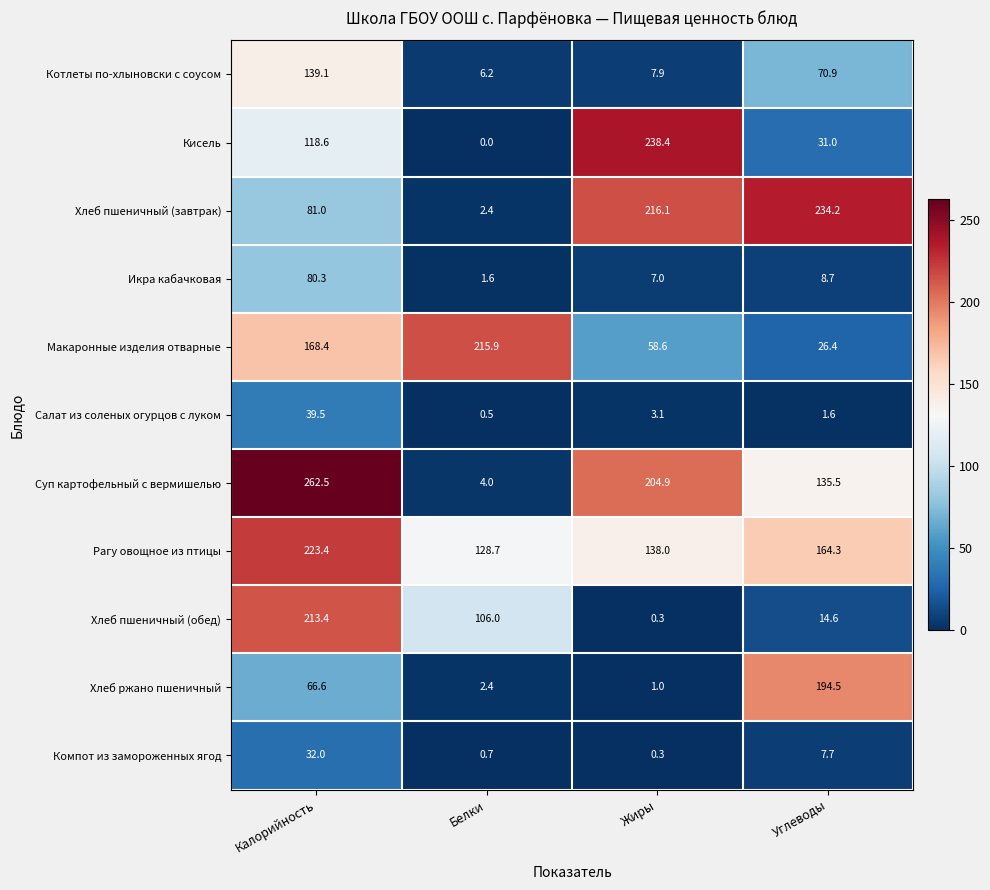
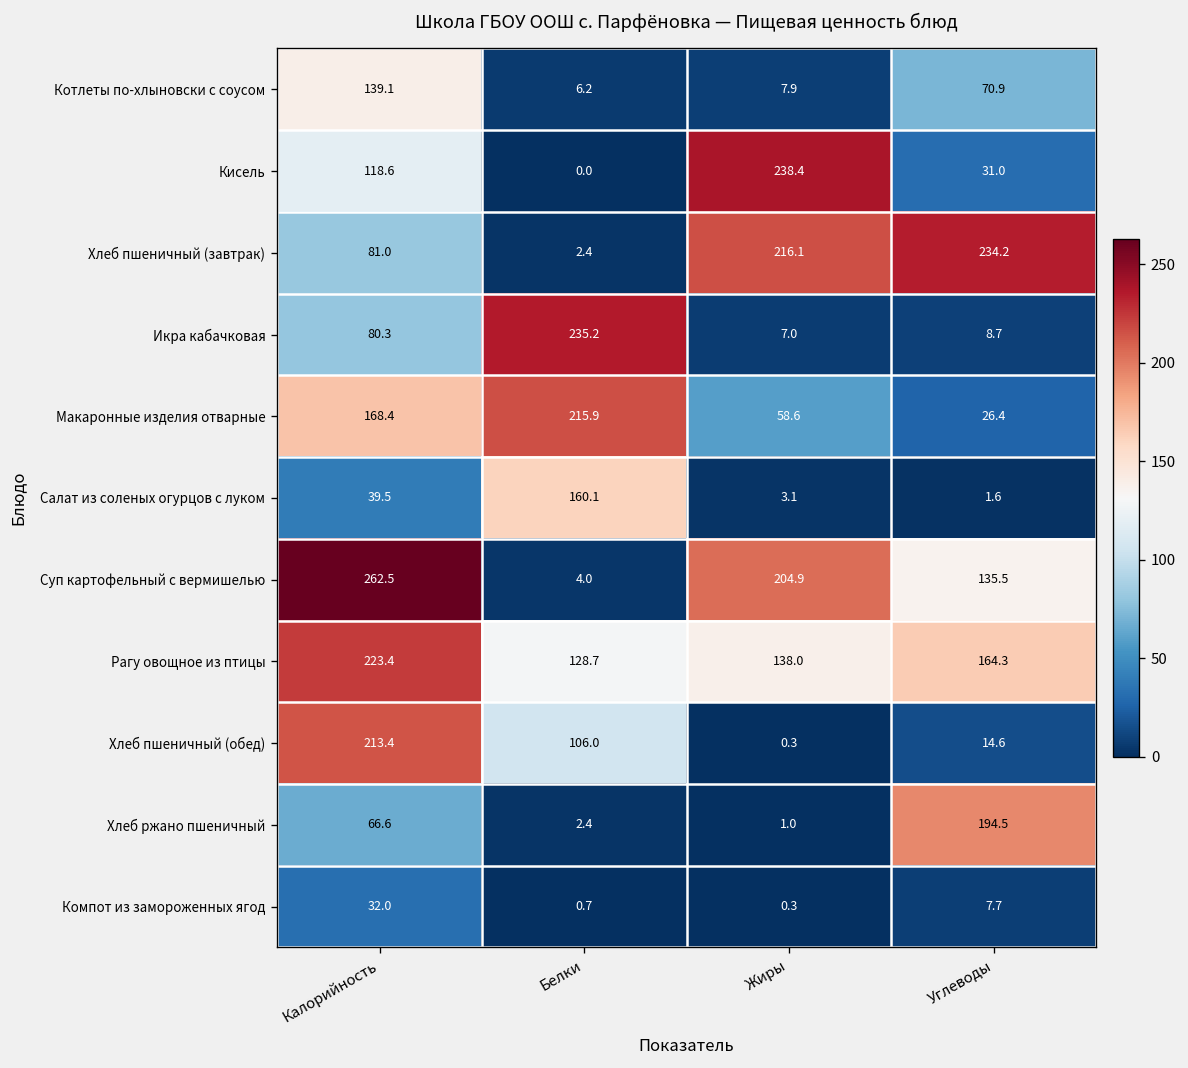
  {
    "Котлеты по-хлыновски с соусом": {
      "Калорийность": 139.1,
      "Белки": 6.2,
      "Жиры": 7.9,
      "Углеводы": 70.9
    },
    "Кисель": {
      "Калорийность": 118.6,
      "Белки": 0.0,
      "Жиры": 238.4,
      "Углеводы": 31.0
    },
    "Хлеб пшеничный (завтрак)": {
      "Калорийность": 81.0,
      "Белки": 2.4,
      "Жиры": 216.1,
      "Углеводы": 234.2
    },
    "Икра кабачковая": {
      "Калорийность": 80.3,
-     "Белки": 1.6,
+     "Белки": 235.2,
      "Жиры": 7.0,
      "Углеводы": 8.7
    },
    "Макаронные изделия отварные": {
      "Калорийность": 168.4,
      "Белки": 215.9,
      "Жиры": 58.6,
      "Углеводы": 26.4
    },
    "Салат из соленых огурцов с луком": {
      "Калорийность": 39.5,
-     "Белки": 0.5,
+     "Белки": 160.1,
      "Жиры": 3.1,
      "Углеводы": 1.6
    },
    "Суп картофельный с вермишелью": {
      "Калорийность": 262.5,
      "Белки": 4.0,
      "Жиры": 204.9,
      "Углеводы": 135.5
    },
    "Рагу овощное из птицы": {
      "Калорийность": 223.4,
      "Белки": 128.7,
      "Жиры": 138.0,
      "Углеводы": 164.3
    },
    "Хлеб пшеничный (обед)": {
      "Калорийность": 213.4,
      "Белки": 106.0,
      "Жиры": 0.3,
      "Углеводы": 14.6
    },
    "Хлеб ржано пшеничный": {
      "Калорийность": 66.6,
      "Белки": 2.4,
      "Жиры": 1.0,
      "Углеводы": 194.5
    },
    "Компот из замороженных ягод": {
      "Калорийность": 32.0,
      "Белки": 0.7,
      "Жиры": 0.3,
      "Углеводы": 7.7
    }
  }
